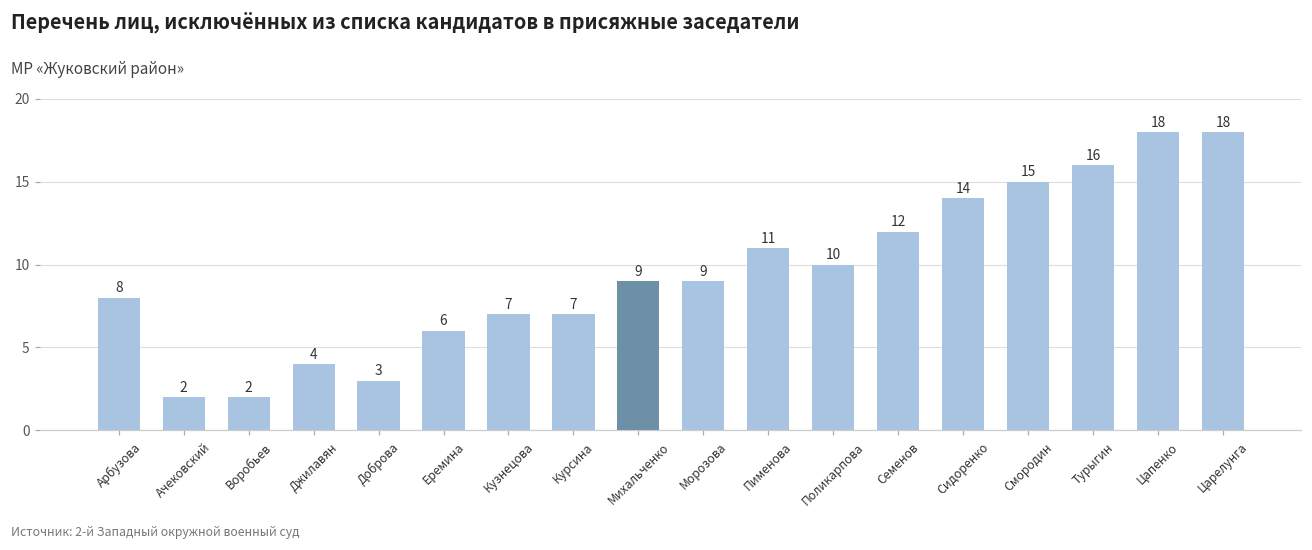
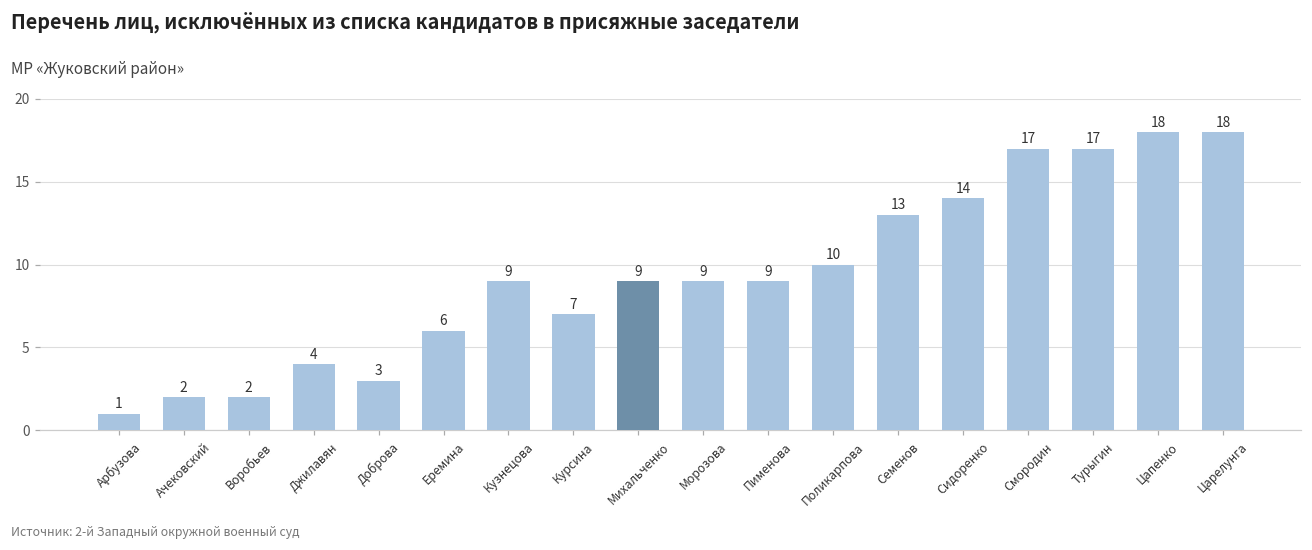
  {
-   "Арбузова": 8,
+   "Арбузова": 1,
    "Ачековский": 2,
    "Воробьев": 2,
    "Джилавян": 4,
    "Доброва": 3,
    "Еремина": 6,
-   "Кузнецова": 7,
+   "Кузнецова": 9,
    "Курсина": 7,
    "Михальченко": 9,
    "Морозова": 9,
-   "Пименова": 11,
+   "Пименова": 9,
    "Поликарпова": 10,
-   "Семенов": 12,
+   "Семенов": 13,
    "Сидоренко": 14,
-   "Смородин": 15,
-   "Турыгин": 16,
+   "Смородин": 17,
+   "Турыгин": 17,
    "Цапенко": 18,
    "Царелунга": 18
  }
